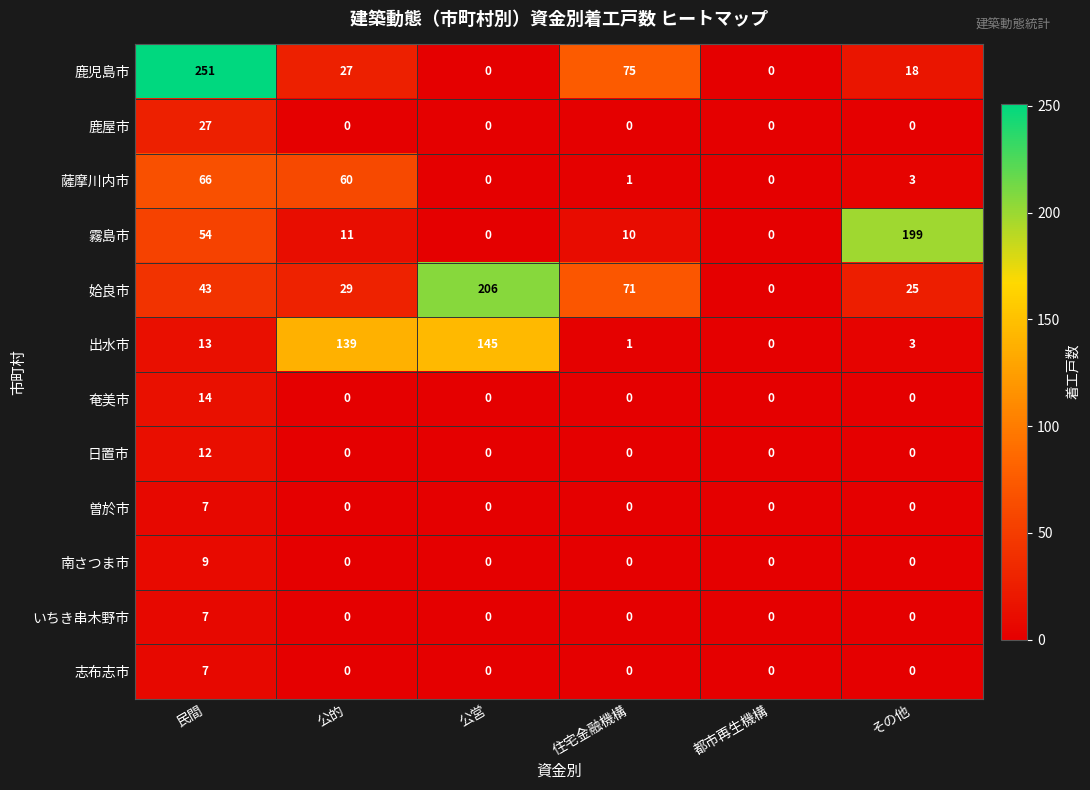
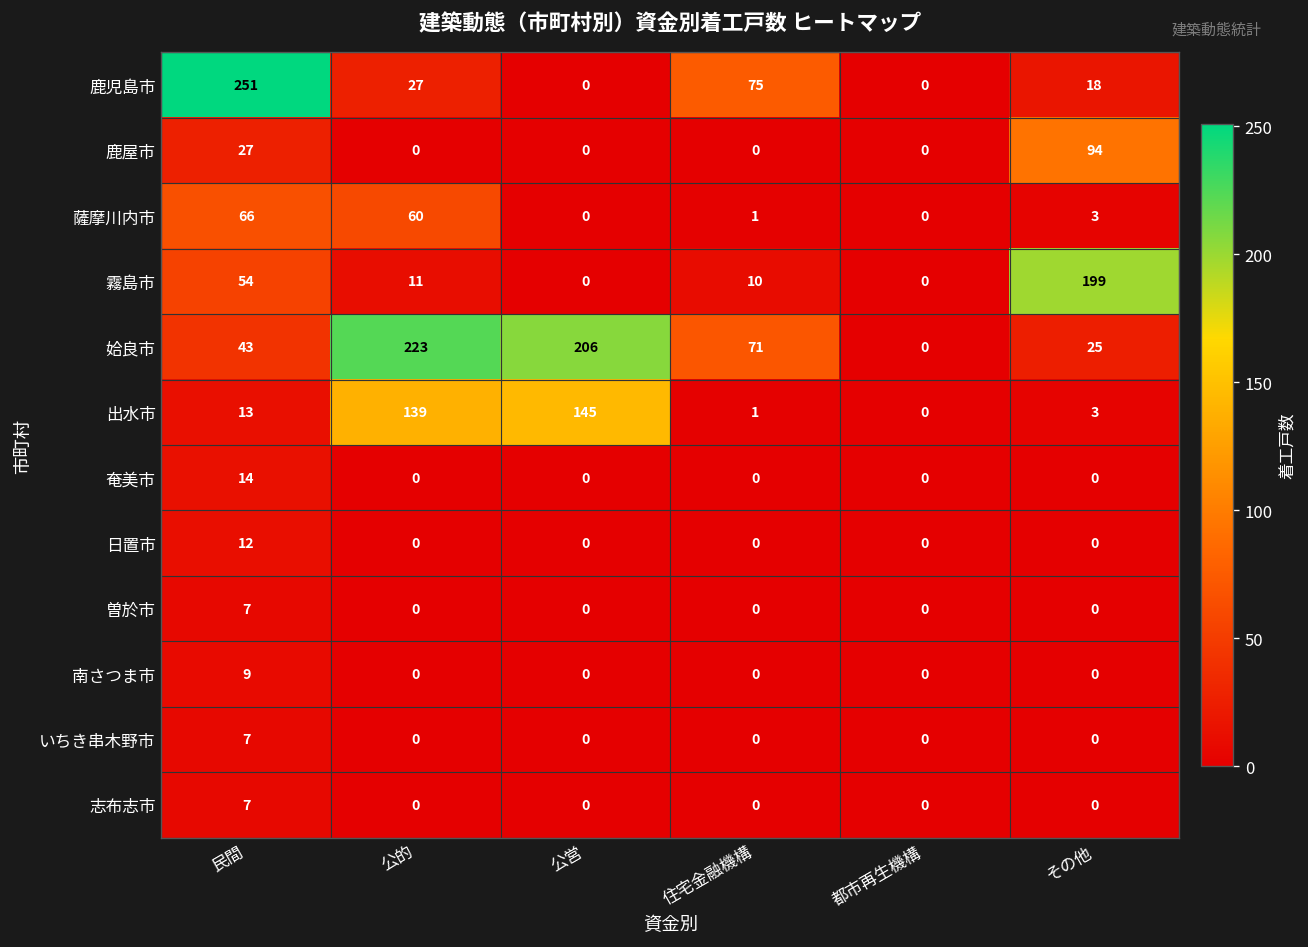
  {
    "鹿児島市": {
      "民間": 251,
      "公的": 27,
      "公営": 0,
      "住宅金融機構": 75,
      "都市再生機構": 0,
      "その他": 18
    },
    "鹿屋市": {
      "民間": 27,
      "公的": 0,
      "公営": 0,
      "住宅金融機構": 0,
      "都市再生機構": 0,
-     "その他": 0
+     "その他": 94
    },
    "薩摩川内市": {
      "民間": 66,
      "公的": 60,
      "公営": 0,
      "住宅金融機構": 1,
      "都市再生機構": 0,
      "その他": 3
    },
    "霧島市": {
      "民間": 54,
      "公的": 11,
      "公営": 0,
      "住宅金融機構": 10,
      "都市再生機構": 0,
      "その他": 199
    },
    "姶良市": {
      "民間": 43,
-     "公的": 29,
+     "公的": 223,
      "公営": 206,
      "住宅金融機構": 71,
      "都市再生機構": 0,
      "その他": 25
    },
    "出水市": {
      "民間": 13,
      "公的": 139,
      "公営": 145,
      "住宅金融機構": 1,
      "都市再生機構": 0,
      "その他": 3
    },
    "奄美市": {
      "民間": 14,
      "公的": 0,
      "公営": 0,
      "住宅金融機構": 0,
      "都市再生機構": 0,
      "その他": 0
    },
    "日置市": {
      "民間": 12,
      "公的": 0,
      "公営": 0,
      "住宅金融機構": 0,
      "都市再生機構": 0,
      "その他": 0
    },
    "曽於市": {
      "民間": 7,
      "公的": 0,
      "公営": 0,
      "住宅金融機構": 0,
      "都市再生機構": 0,
      "その他": 0
    },
    "南さつま市": {
      "民間": 9,
      "公的": 0,
      "公営": 0,
      "住宅金融機構": 0,
      "都市再生機構": 0,
      "その他": 0
    },
    "いちき串木野市": {
      "民間": 7,
      "公的": 0,
      "公営": 0,
      "住宅金融機構": 0,
      "都市再生機構": 0,
      "その他": 0
    },
    "志布志市": {
      "民間": 7,
      "公的": 0,
      "公営": 0,
      "住宅金融機構": 0,
      "都市再生機構": 0,
      "その他": 0
    }
  }
